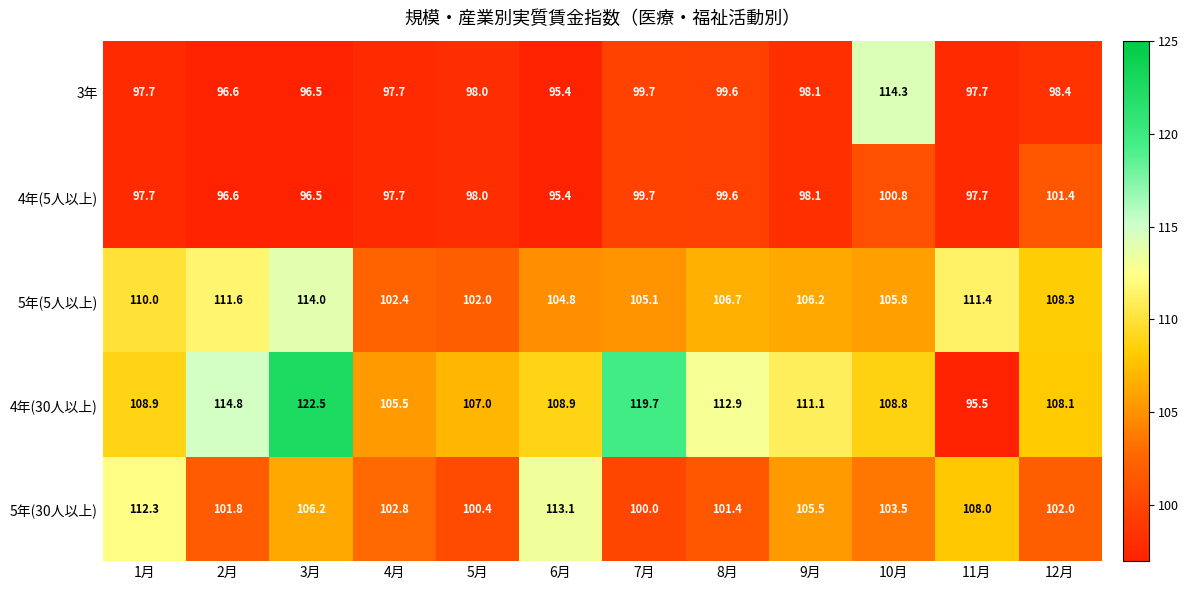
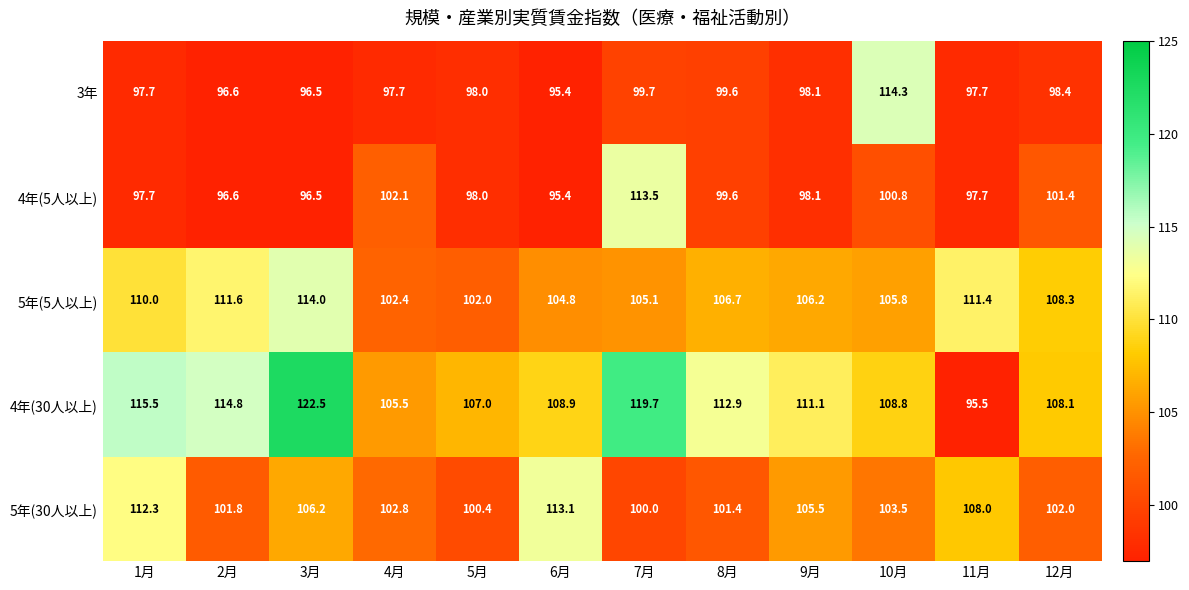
  {
    "3年": {
      "1月": 97.7,
      "2月": 96.6,
      "3月": 96.5,
      "4月": 97.7,
      "5月": 98.0,
      "6月": 95.4,
      "7月": 99.7,
      "8月": 99.6,
      "9月": 98.1,
      "10月": 114.3,
      "11月": 97.7,
      "12月": 98.4
    },
    "4年(5人以上)": {
      "1月": 97.7,
      "2月": 96.6,
      "3月": 96.5,
-     "4月": 97.7,
+     "4月": 102.1,
      "5月": 98.0,
      "6月": 95.4,
-     "7月": 99.7,
+     "7月": 113.5,
      "8月": 99.6,
      "9月": 98.1,
      "10月": 100.8,
      "11月": 97.7,
      "12月": 101.4
    },
    "5年(5人以上)": {
      "1月": 110.0,
      "2月": 111.6,
      "3月": 114.0,
      "4月": 102.4,
      "5月": 102.0,
      "6月": 104.8,
      "7月": 105.1,
      "8月": 106.7,
      "9月": 106.2,
      "10月": 105.8,
      "11月": 111.4,
      "12月": 108.3
    },
    "4年(30人以上)": {
-     "1月": 108.9,
+     "1月": 115.5,
      "2月": 114.8,
      "3月": 122.5,
      "4月": 105.5,
      "5月": 107.0,
      "6月": 108.9,
      "7月": 119.7,
      "8月": 112.9,
      "9月": 111.1,
      "10月": 108.8,
      "11月": 95.5,
      "12月": 108.1
    },
    "5年(30人以上)": {
      "1月": 112.3,
      "2月": 101.8,
      "3月": 106.2,
      "4月": 102.8,
      "5月": 100.4,
      "6月": 113.1,
      "7月": 100.0,
      "8月": 101.4,
      "9月": 105.5,
      "10月": 103.5,
      "11月": 108.0,
      "12月": 102.0
    }
  }
